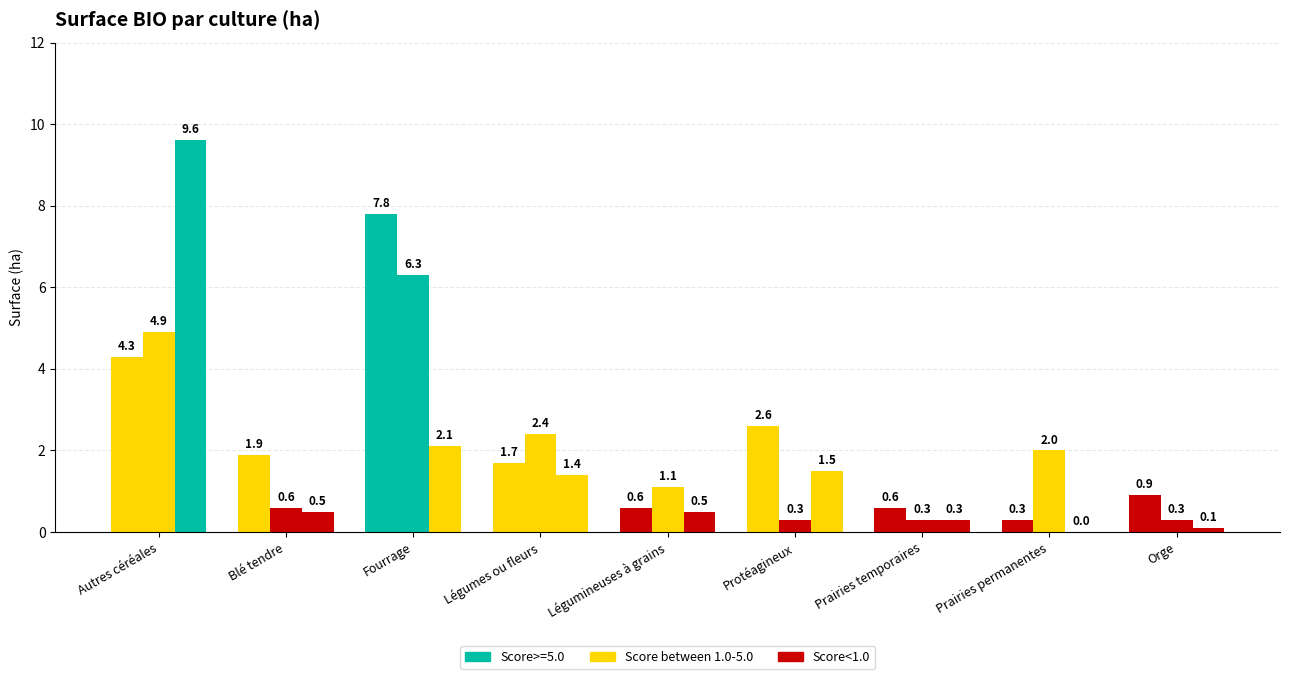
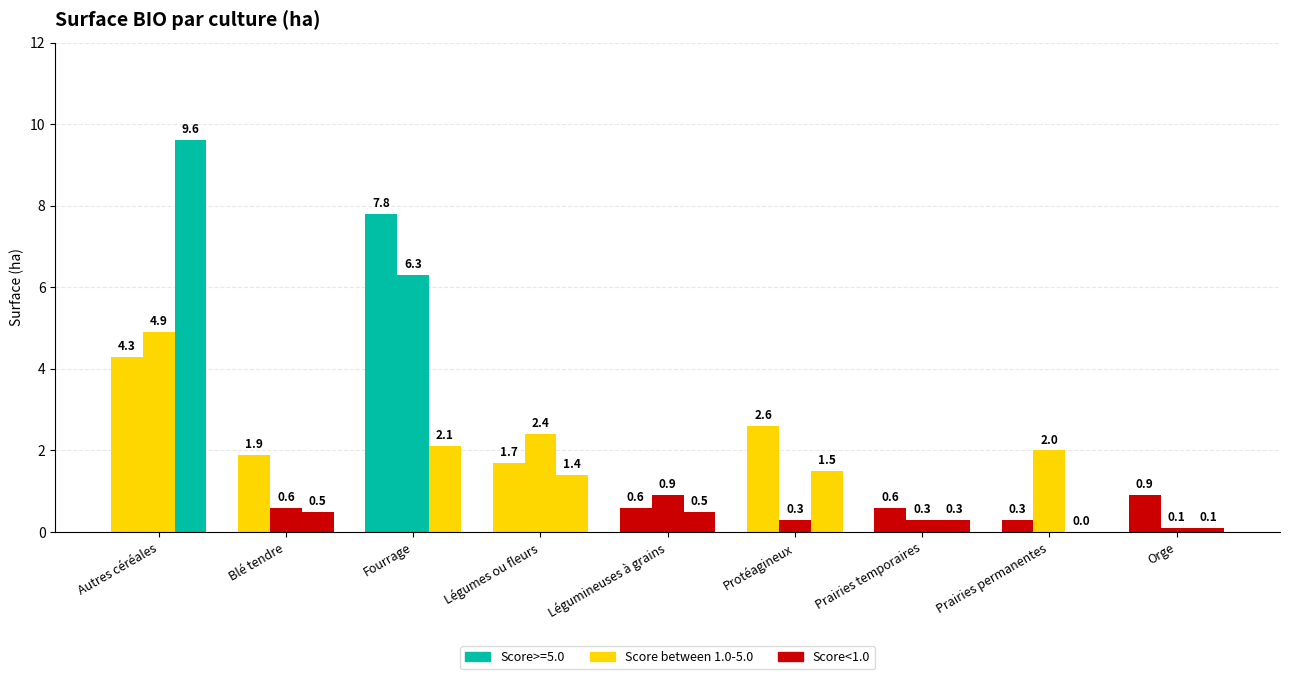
  {
    "Autres céréales": 4.9,
    "Blé tendre": 0.6,
    "Fourrage": 6.3,
    "Légumes ou fleurs": 2.4,
-   "Légumineuses à grains": 1.1,
+   "Légumineuses à grains": 0.9,
    "Protéagineux": 0.3,
    "Prairies temporaires": 0.3,
    "Prairies permanentes": 2.0,
-   "Orge": 0.3
+   "Orge": 0.1
  }
